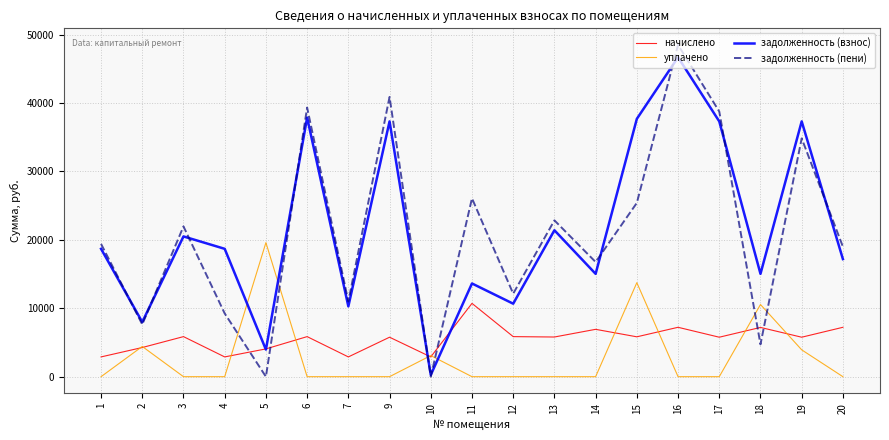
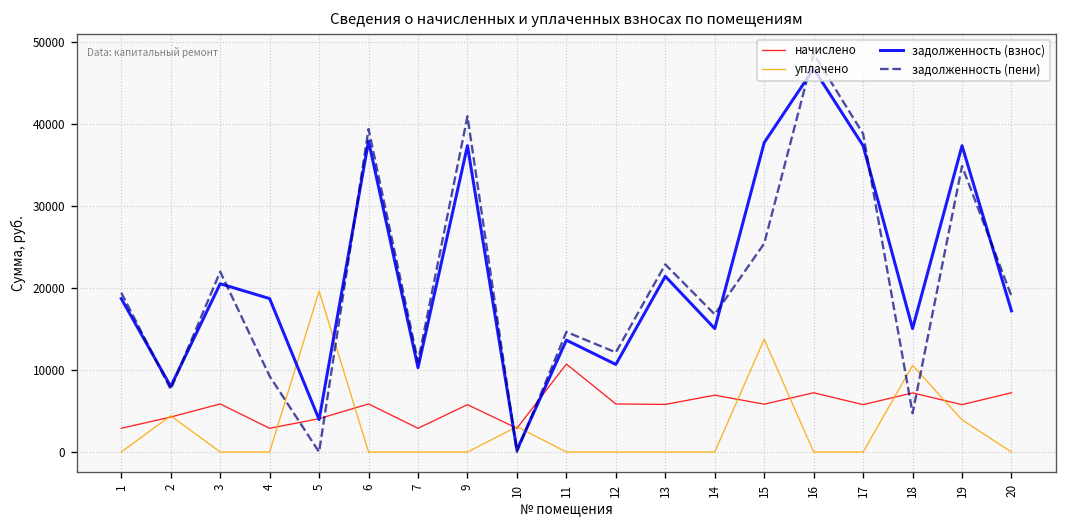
  {
    "начислено": {
      "1": 3000,
      "3": 6000,
      "4": 3000,
      "6": 6000,
      "7": 3000,
      "9": 6000,
      "11": 11000,
      "12": 6000,
      "13": 6000,
      "14": 7000,
      "15": 6000,
      "16": 7000,
      "17": 6000,
      "18": 7000,
      "19": 6000,
      "20": 7000
    },
    "уплачено": {
      "1": 0,
      "3": 0,
      "4": 0,
      "5": 20000,
      "6": 0,
      "7": 0,
      "9": 0,
      "11": 0,
      "12": 0,
      "13": 0,
      "14": 0,
      "15": 14000,
      "16": 0,
      "17": 0,
      "18": 11000,
      "19": 4000,
      "20": 0
    },
    "задолженность (взнос)": {
      "1": 19000,
      "3": 21000,
      "4": 19000,
      "6": 38000,
      "7": 10000,
      "9": 37000,
      "11": 14000,
      "12": 11000,
      "13": 21000,
      "14": 15000,
      "15": 38000,
      "17": 37000,
      "18": 15000,
      "19": 37000,
      "20": 17000
    },
    "задолженность (пени)": {
      "1": 19000,
      "3": 22000,
      "4": 9000,
      "5": 0,
      "6": 39000,
      "7": 11000,
      "9": 41000,
-     "11": 26000,
+     "11": 15000,
      "12": 12000,
      "13": 23000,
      "14": 17000,
      "15": 25000,
      "17": 39000,
      "18": 5000,
      "19": 35000,
      "20": 19000
    }
  }
